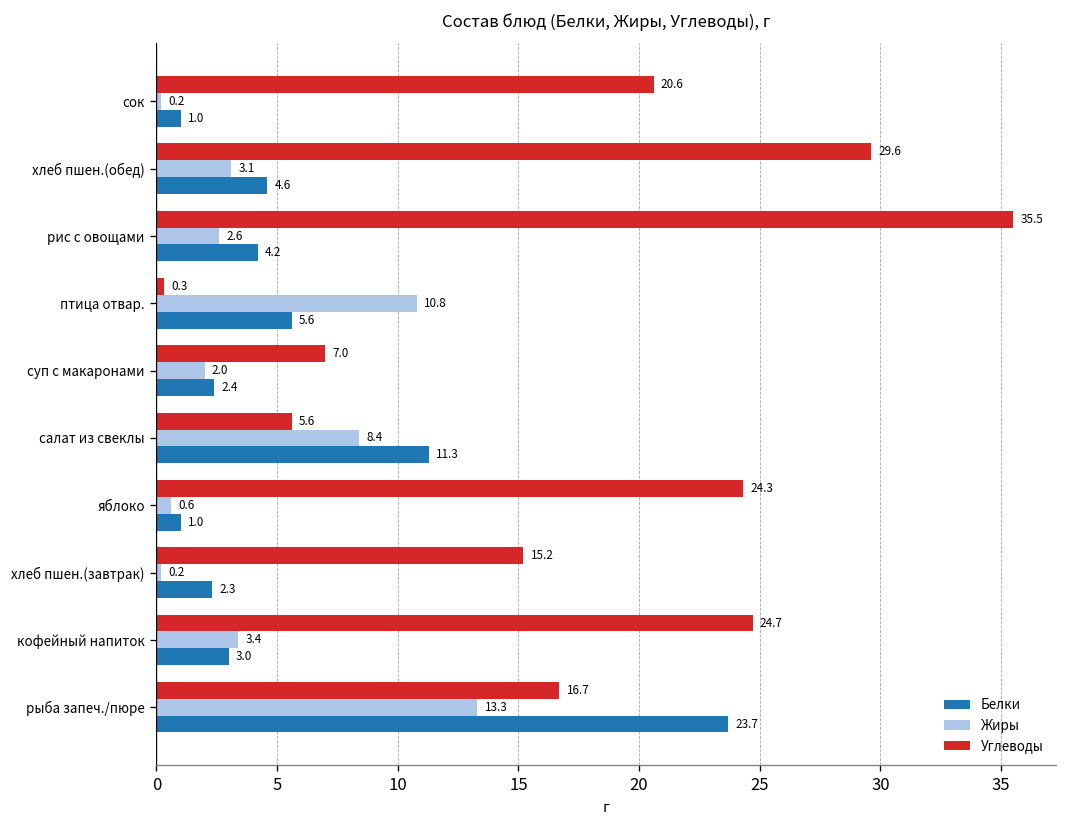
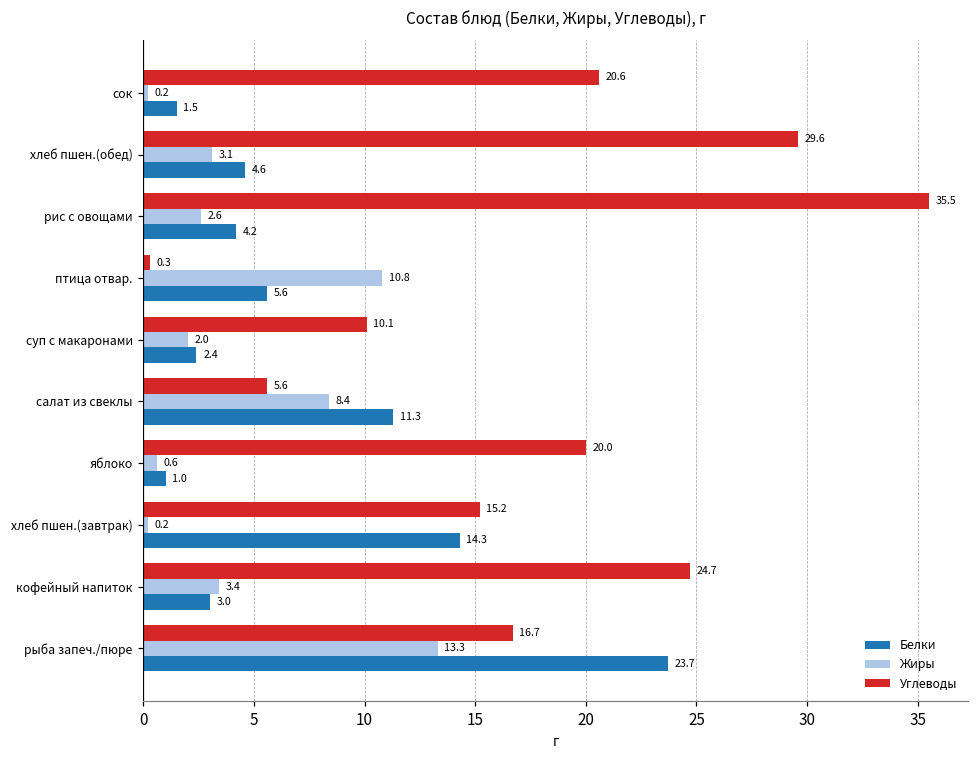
  {
    "Белки": {
-     "сок": 1.0,
+     "сок": 1.5,
      "хлеб пшен.(обед)": 4.6,
      "рис с овощами": 4.2,
      "птица отвар.": 5.6,
      "суп с макаронами": 2.4,
      "салат из свеклы": 11.3,
      "яблоко": 1.0,
-     "хлеб пшен.(завтрак)": 2.3,
+     "хлеб пшен.(завтрак)": 14.3,
      "кофейный напиток": 3.0,
      "рыба запеч./пюре": 23.7
    },
    "Жиры": {
      "сок": 0.2,
      "хлеб пшен.(обед)": 3.1,
      "рис с овощами": 2.6,
      "птица отвар.": 10.8,
      "суп с макаронами": 2.0,
      "салат из свеклы": 8.4,
      "яблоко": 0.6,
      "хлеб пшен.(завтрак)": 0.2,
      "кофейный напиток": 3.4,
      "рыба запеч./пюре": 13.3
    },
    "Углеводы": {
      "сок": 20.6,
      "хлеб пшен.(обед)": 29.6,
      "рис с овощами": 35.5,
      "птица отвар.": 0.3,
-     "суп с макаронами": 7.0,
+     "суп с макаронами": 10.1,
      "салат из свеклы": 5.6,
-     "яблоко": 24.3,
+     "яблоко": 20.0,
      "хлеб пшен.(завтрак)": 15.2,
      "кофейный напиток": 24.7,
      "рыба запеч./пюре": 16.7
    }
  }
